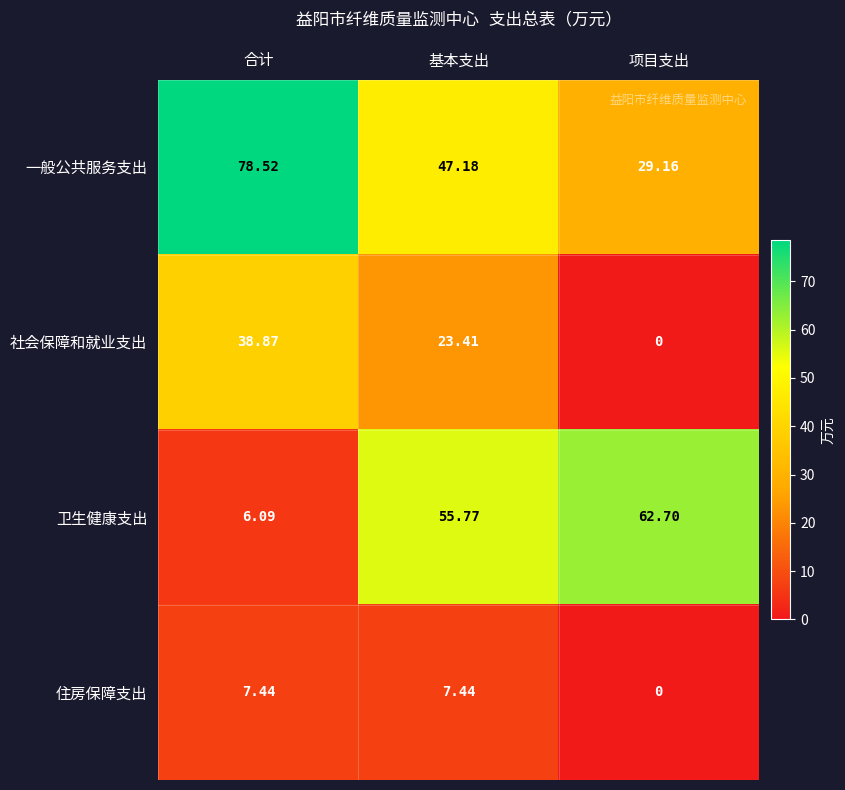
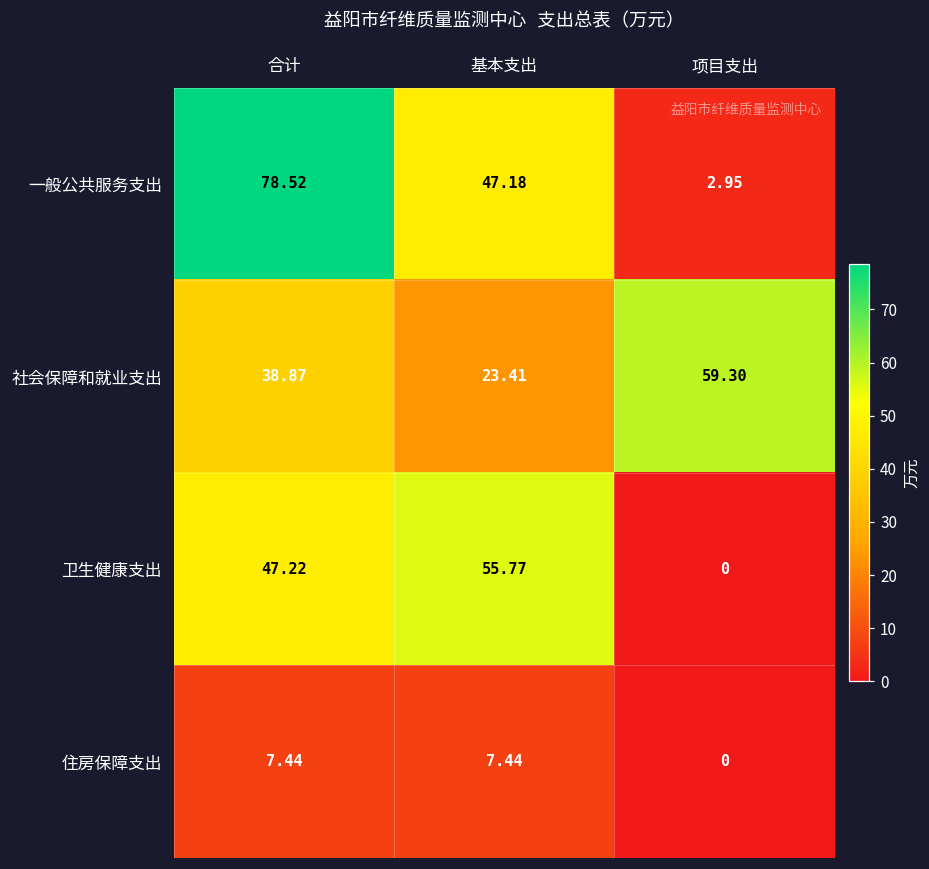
  {
    "一般公共服务支出": {
      "合计": 78.52,
      "基本支出": 47.18,
-     "项目支出": 29.16
+     "项目支出": 2.95
    },
    "社会保障和就业支出": {
      "合计": 38.87,
      "基本支出": 23.41,
-     "项目支出": 0
+     "项目支出": 59.30
    },
    "卫生健康支出": {
-     "合计": 6.09,
+     "合计": 47.22,
      "基本支出": 55.77,
-     "项目支出": 62.70
+     "项目支出": 0
    },
    "住房保障支出": {
      "合计": 7.44,
      "基本支出": 7.44,
      "项目支出": 0
    }
  }
